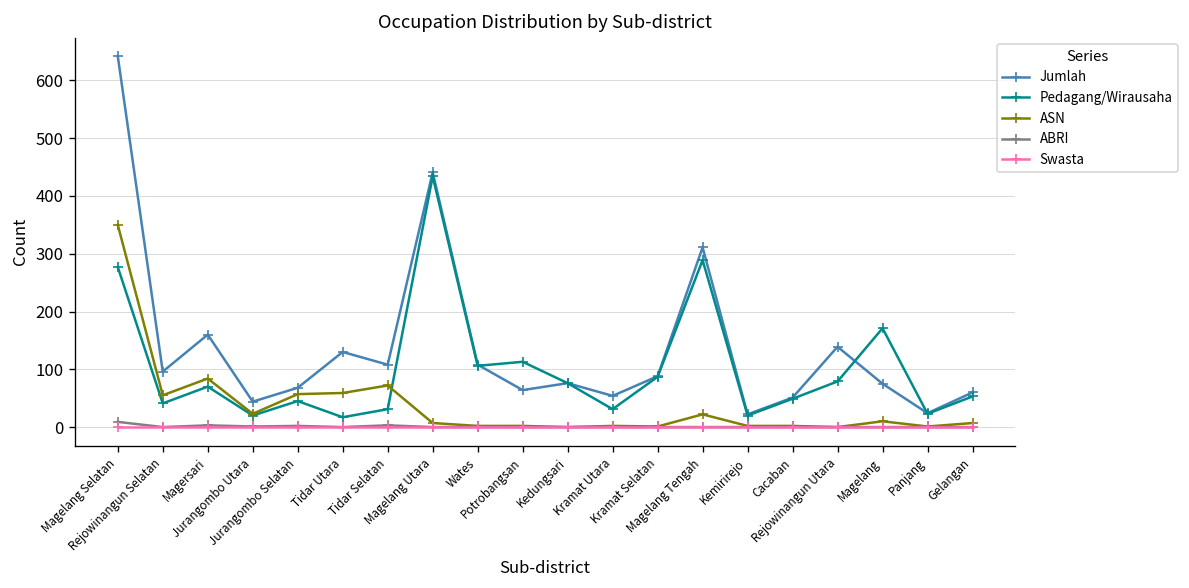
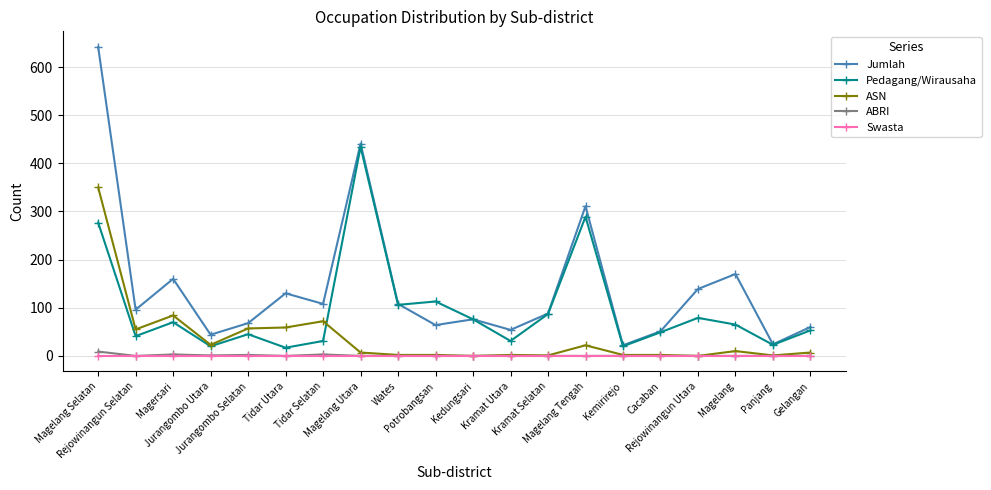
  {
    "Jumlah": {
      "Magelang Selatan": 640,
      "Rejowinangun Selatan": 100,
      "Magersari": 160,
      "Jurangombo Utara": 40,
      "Jurangombo Selatan": 70,
      "Tidar Utara": 130,
      "Tidar Selatan": 110,
      "Magelang Utara": 440,
      "Potrobangsan": 60,
      "Kramat Utara": 50,
      "Magelang Tengah": 310,
      "Rejowinangun Utara": 140,
-     "Magelang": 80,
+     "Magelang": 170,
      "Gelangan": 60
    },
    "Pedagang/Wirausaha": {
      "Magelang Selatan": 280,
      "Rejowinangun Selatan": 40,
      "Magersari": 70,
      "Jurangombo Selatan": 50,
      "Tidar Utara": 20,
      "Tidar Selatan": 30,
      "Magelang Utara": 430,
      "Potrobangsan": 110,
      "Kramat Utara": 30,
      "Magelang Tengah": 290,
      "Rejowinangun Utara": 80,
-     "Magelang": 170,
+     "Magelang": 70,
      "Gelangan": 50
    },
    "ASN": {
      "Magelang Selatan": 350,
      "Rejowinangun Selatan": 60,
      "Magersari": 80,
      "Jurangombo Selatan": 60,
      "Tidar Utara": 60,
      "Tidar Selatan": 70,
      "Magelang Utara": 10,
      "Magelang Tengah": 20,
      "Magelang": 10,
      "Gelangan": 10
    },
    "ABRI": {
      "Magelang Selatan": 10
    },
    "Swasta": {
      "Magelang Selatan": 0
    }
  }
